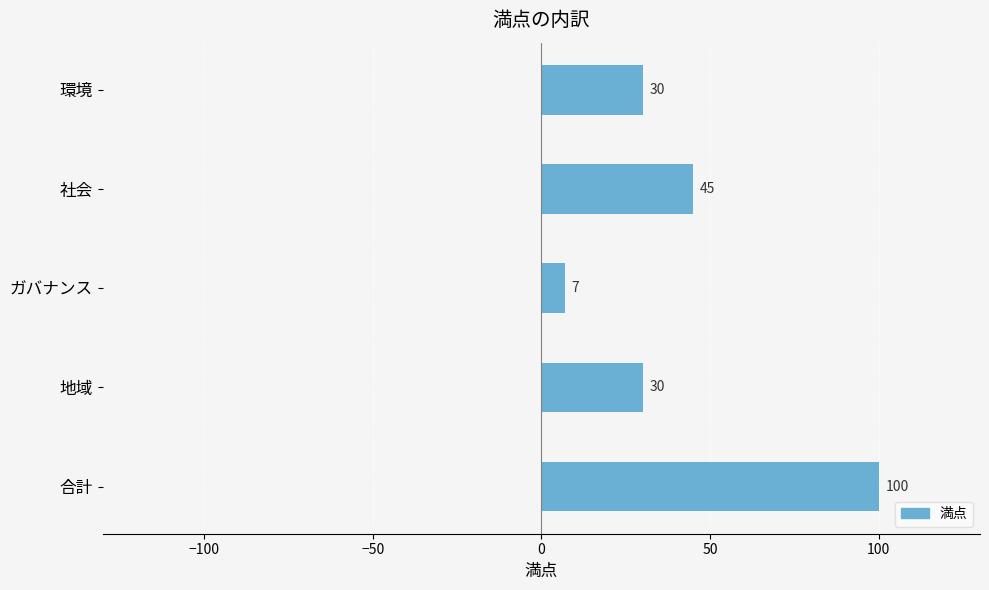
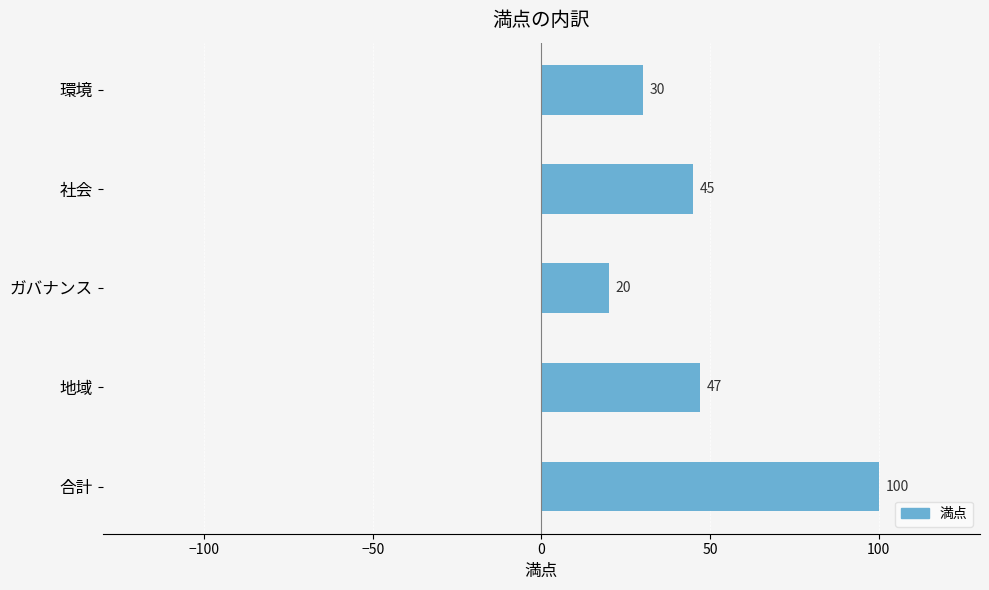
  {
    "満点": {
      "環境": 30,
      "社会": 45,
-     "ガバナンス": 7,
-     "地域": 30,
+     "ガバナンス": 20,
+     "地域": 47,
      "合計": 100
    }
  }
